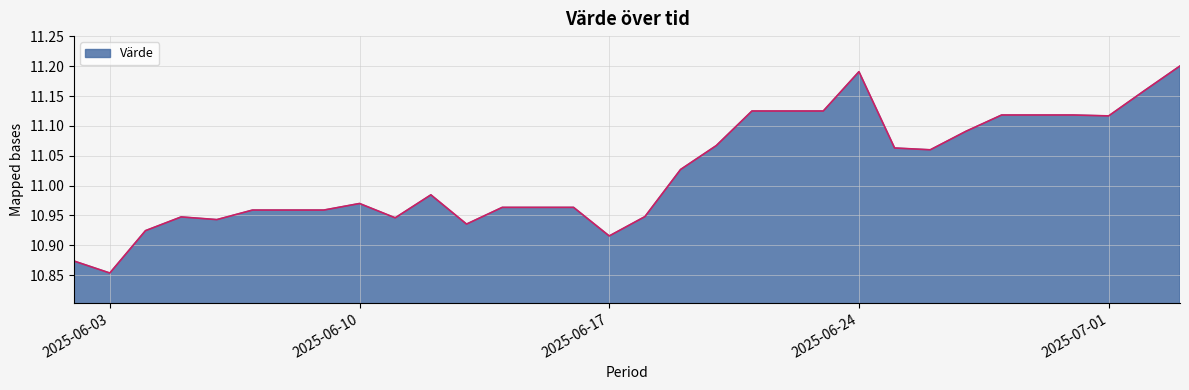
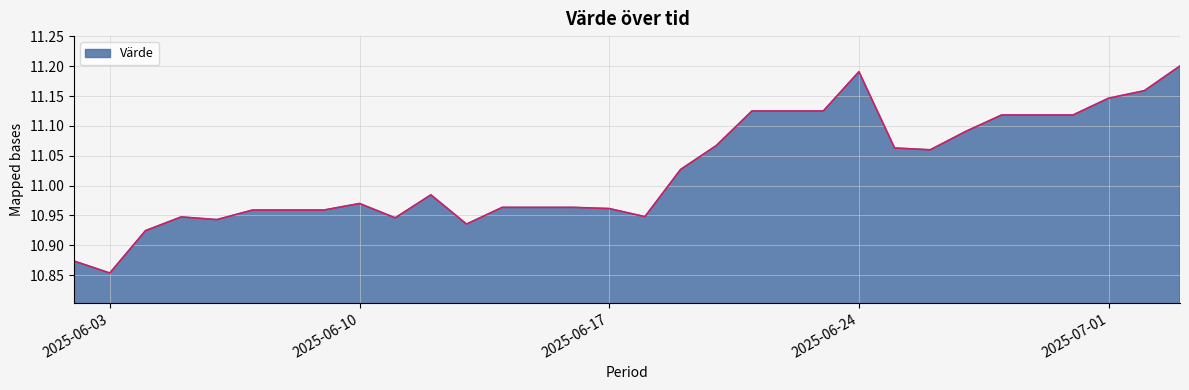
  {
    "2025-06-03": 10.85,
    "2025-06-10": 10.97,
-   "2025-06-17": 10.92,
+   "2025-06-17": 10.96,
    "2025-06-24": 11.19,
-   "2025-07-01": 11.12
+   "2025-07-01": 11.15
  }
